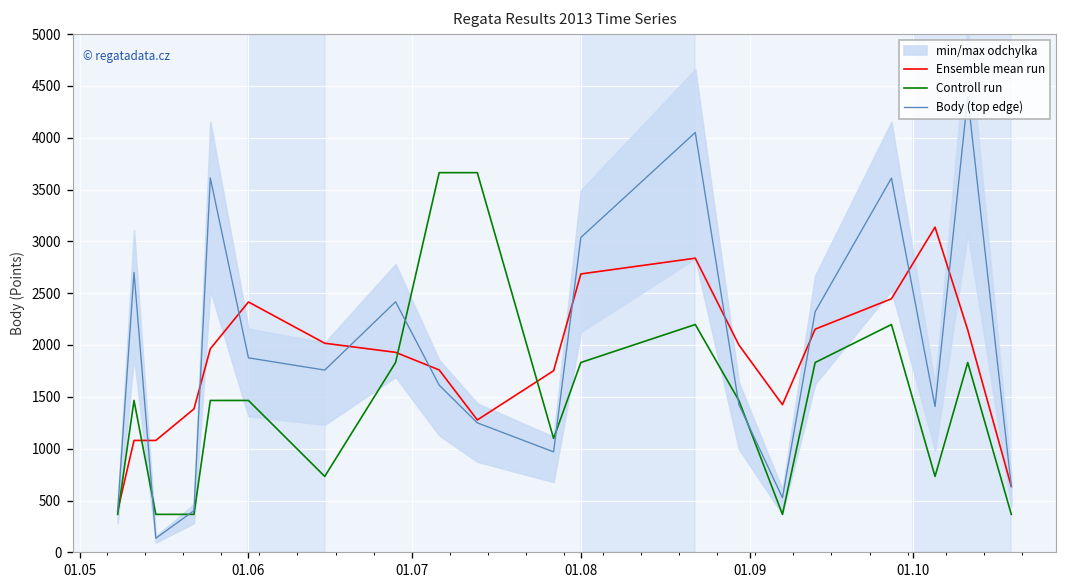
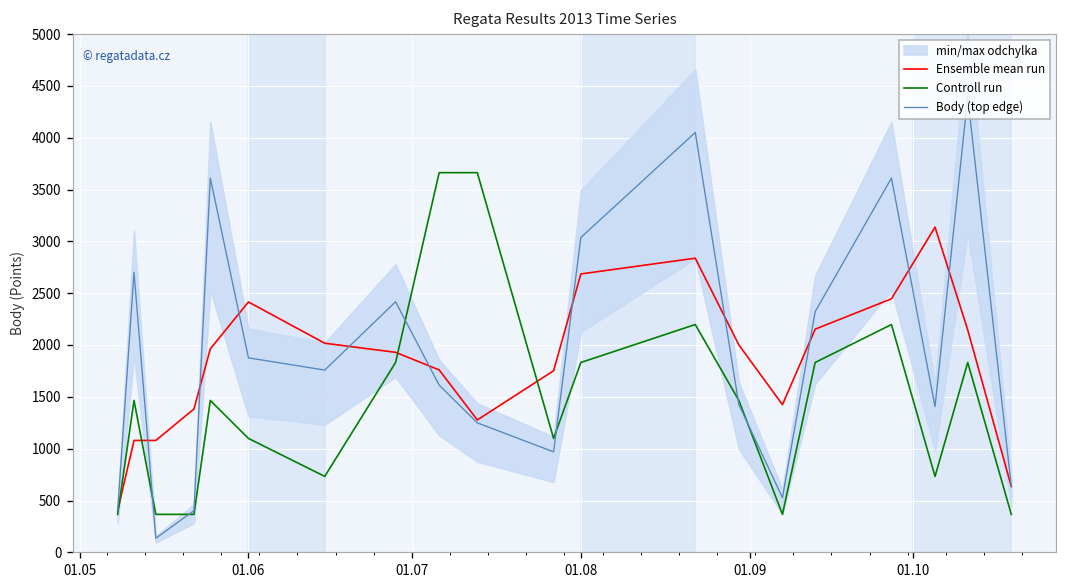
  {
    "Ensemble mean run": {
      "01.06": 2400,
      "01.08": 2700
    },
    "Controll run": {
-     "01.06": 1500,
+     "01.06": 1100,
      "01.08": 1800
    },
    "Body (top edge)": {
      "01.06": 1900,
      "01.08": 3000
    }
  }
